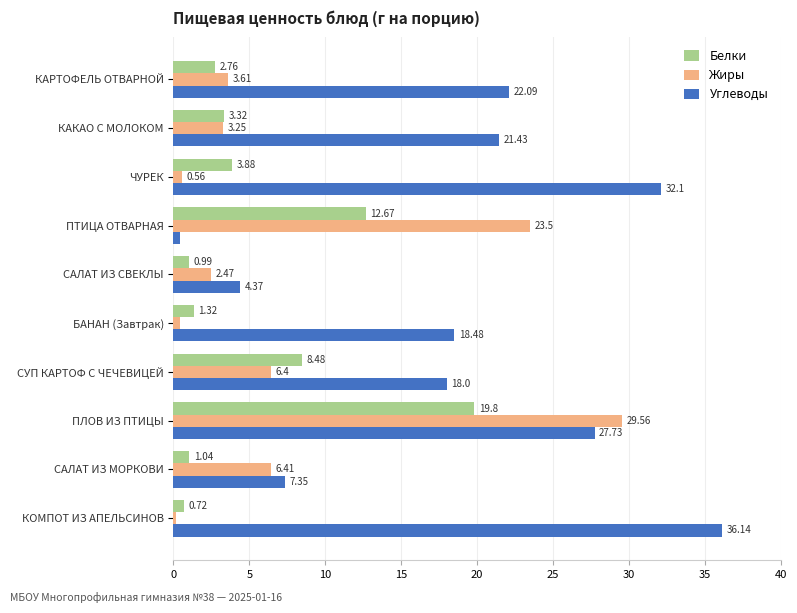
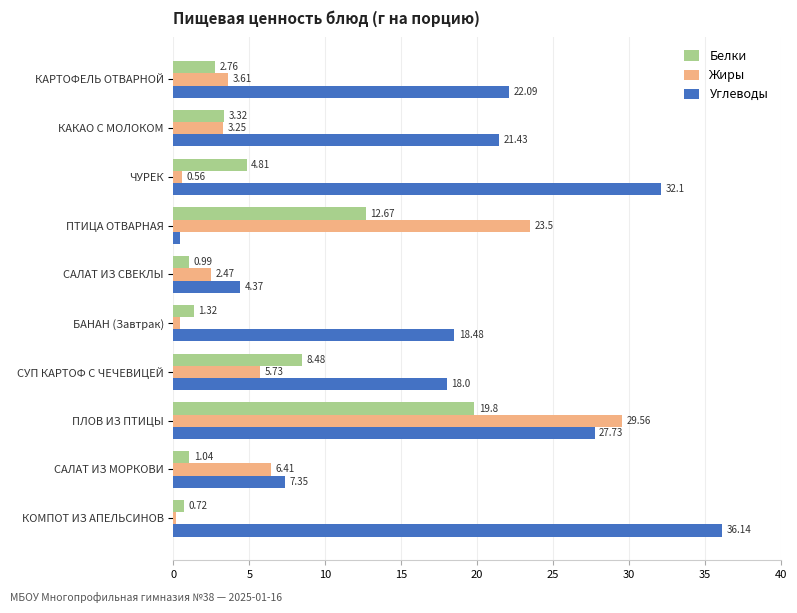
  {
    "Белки": {
      "КАРТОФЕЛЬ ОТВАРНОЙ": 2.76,
      "КАКАО С МОЛОКОМ": 3.32,
-     "ЧУРЕК": 3.88,
+     "ЧУРЕК": 4.81,
      "ПТИЦА ОТВАРНАЯ": 12.67,
      "САЛАТ ИЗ СВЕКЛЫ": 0.99,
      "БАНАН (Завтрак)": 1.32,
      "СУП КАРТОФ С ЧЕЧЕВИЦЕЙ": 8.48,
      "ПЛОВ ИЗ ПТИЦЫ": 19.8,
      "САЛАТ ИЗ МОРКОВИ": 1.04,
      "КОМПОТ ИЗ АПЕЛЬСИНОВ": 0.72
    },
    "Жиры": {
      "КАРТОФЕЛЬ ОТВАРНОЙ": 3.61,
      "КАКАО С МОЛОКОМ": 3.25,
      "ЧУРЕК": 0.56,
      "ПТИЦА ОТВАРНАЯ": 23.5,
      "САЛАТ ИЗ СВЕКЛЫ": 2.47,
-     "СУП КАРТОФ С ЧЕЧЕВИЦЕЙ": 6.4,
+     "СУП КАРТОФ С ЧЕЧЕВИЦЕЙ": 5.73,
      "ПЛОВ ИЗ ПТИЦЫ": 29.56,
      "САЛАТ ИЗ МОРКОВИ": 6.41
    },
    "Углеводы": {
      "КАРТОФЕЛЬ ОТВАРНОЙ": 22.09,
      "КАКАО С МОЛОКОМ": 21.43,
      "ЧУРЕК": 32.1,
      "САЛАТ ИЗ СВЕКЛЫ": 4.37,
      "БАНАН (Завтрак)": 18.48,
      "СУП КАРТОФ С ЧЕЧЕВИЦЕЙ": 18.0,
      "ПЛОВ ИЗ ПТИЦЫ": 27.73,
      "САЛАТ ИЗ МОРКОВИ": 7.35,
      "КОМПОТ ИЗ АПЕЛЬСИНОВ": 36.14
    }
  }
